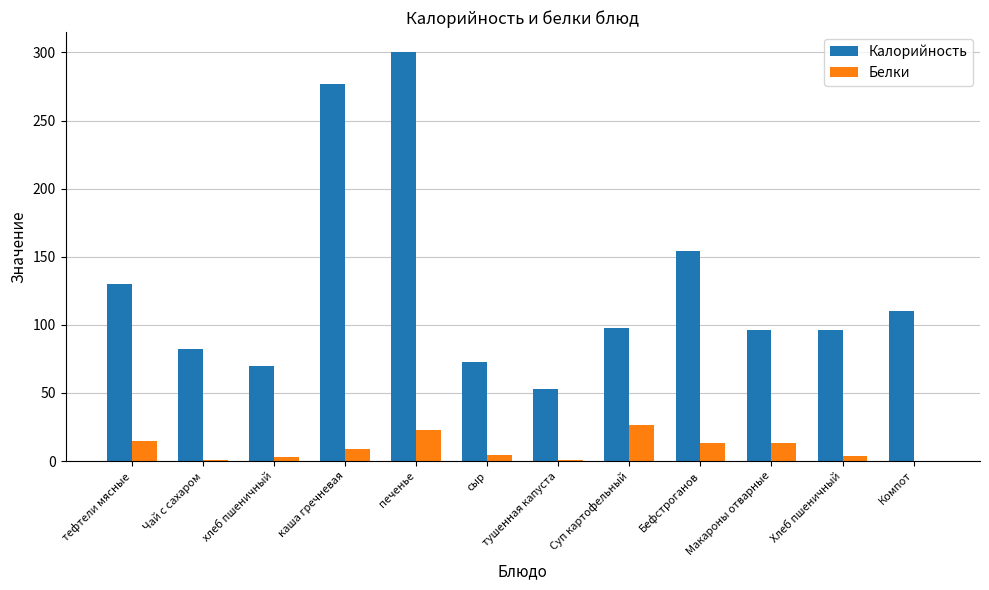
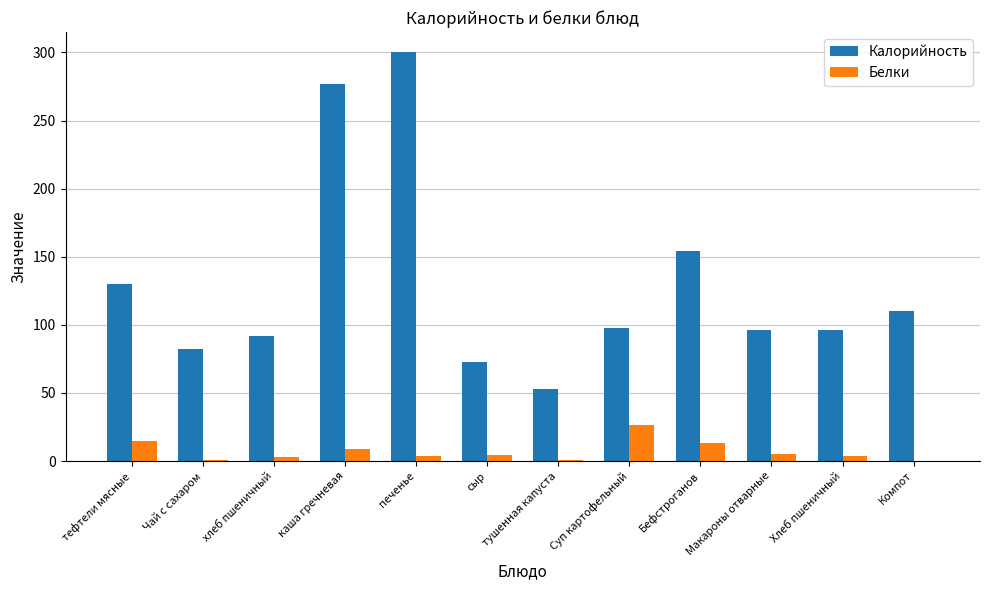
  {
    "Калорийность": {
      "тефтели мясные": 130,
      "Чай с сахаром": 82,
-     "хлеб пшеничный": 70,
+     "хлеб пшеничный": 92,
      "каша гречневая": 277,
      "печенье": 300,
      "сыр": 73,
      "тушенная капуста": 53,
      "Суп картофельный": 98,
      "Бефстроганов": 154,
      "Макароны отварные": 96,
      "Хлеб пшеничный": 96,
      "Компот": 110
    },
    "Белки": {
      "тефтели мясные": 15,
      "хлеб пшеничный": 3,
      "каша гречневая": 9,
-     "печенье": 23,
+     "печенье": 4,
      "сыр": 5,
      "Суп картофельный": 26,
      "Бефстроганов": 13,
-     "Макароны отварные": 13,
+     "Макароны отварные": 5,
      "Хлеб пшеничный": 3
    }
  }
